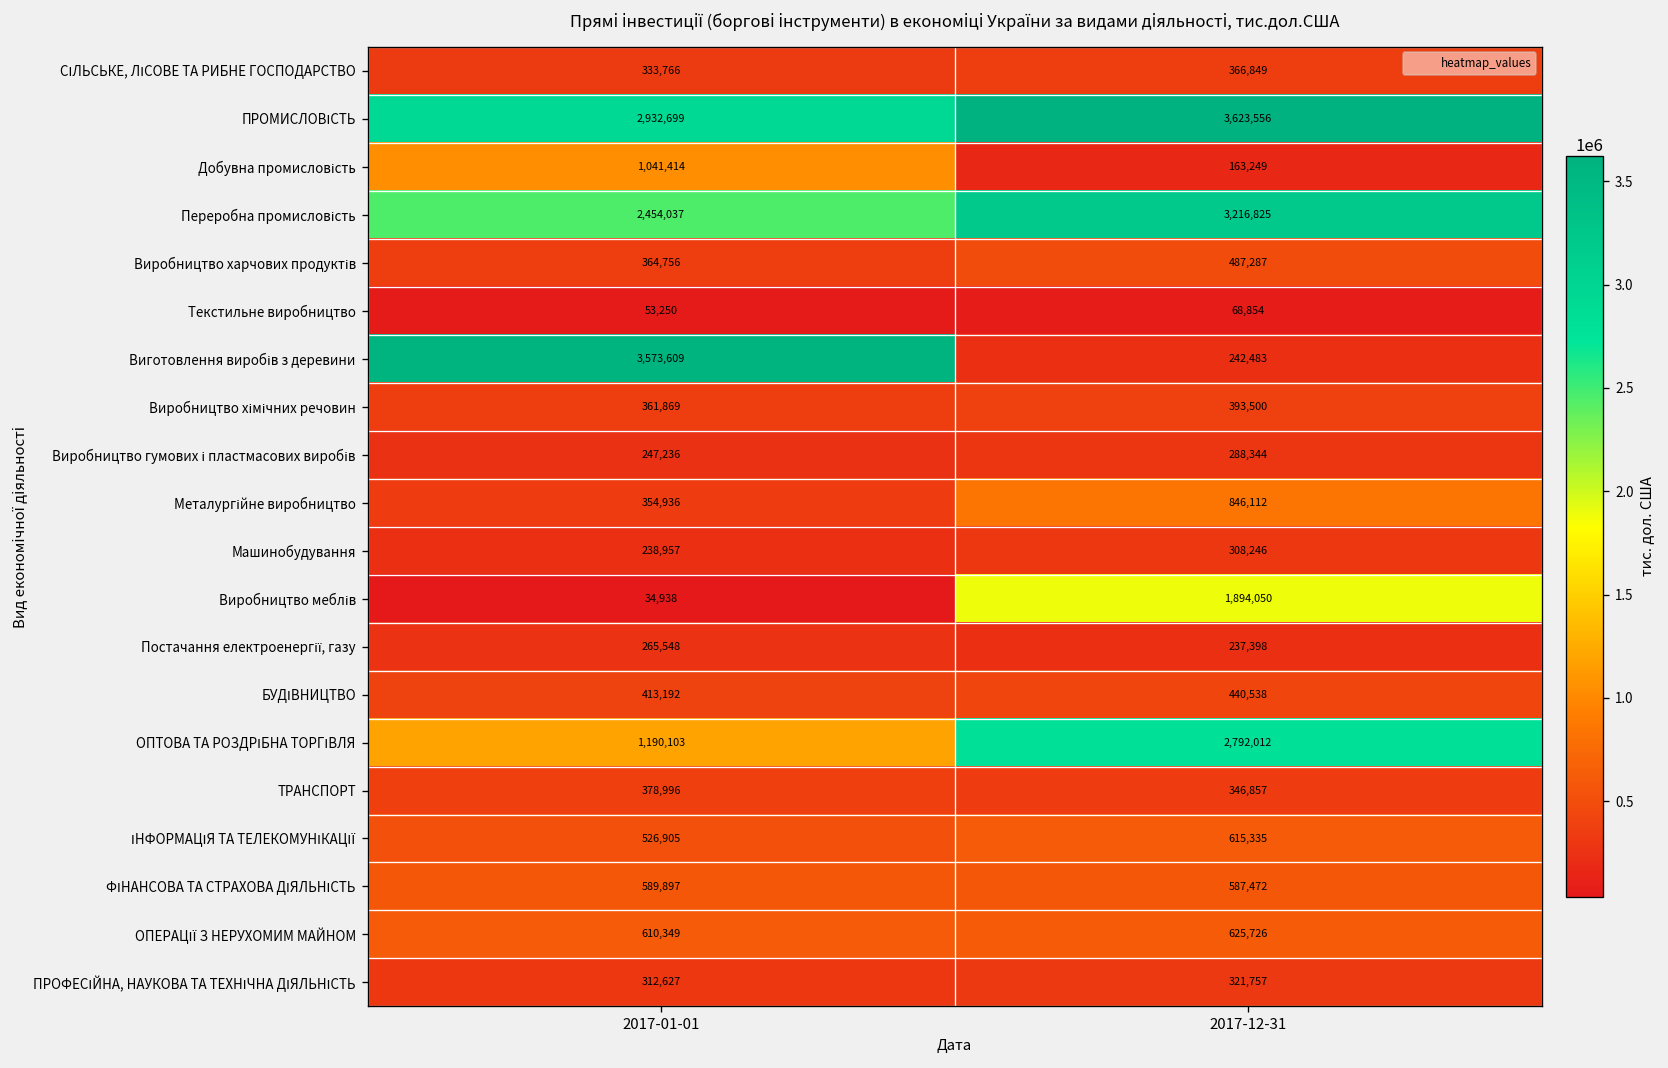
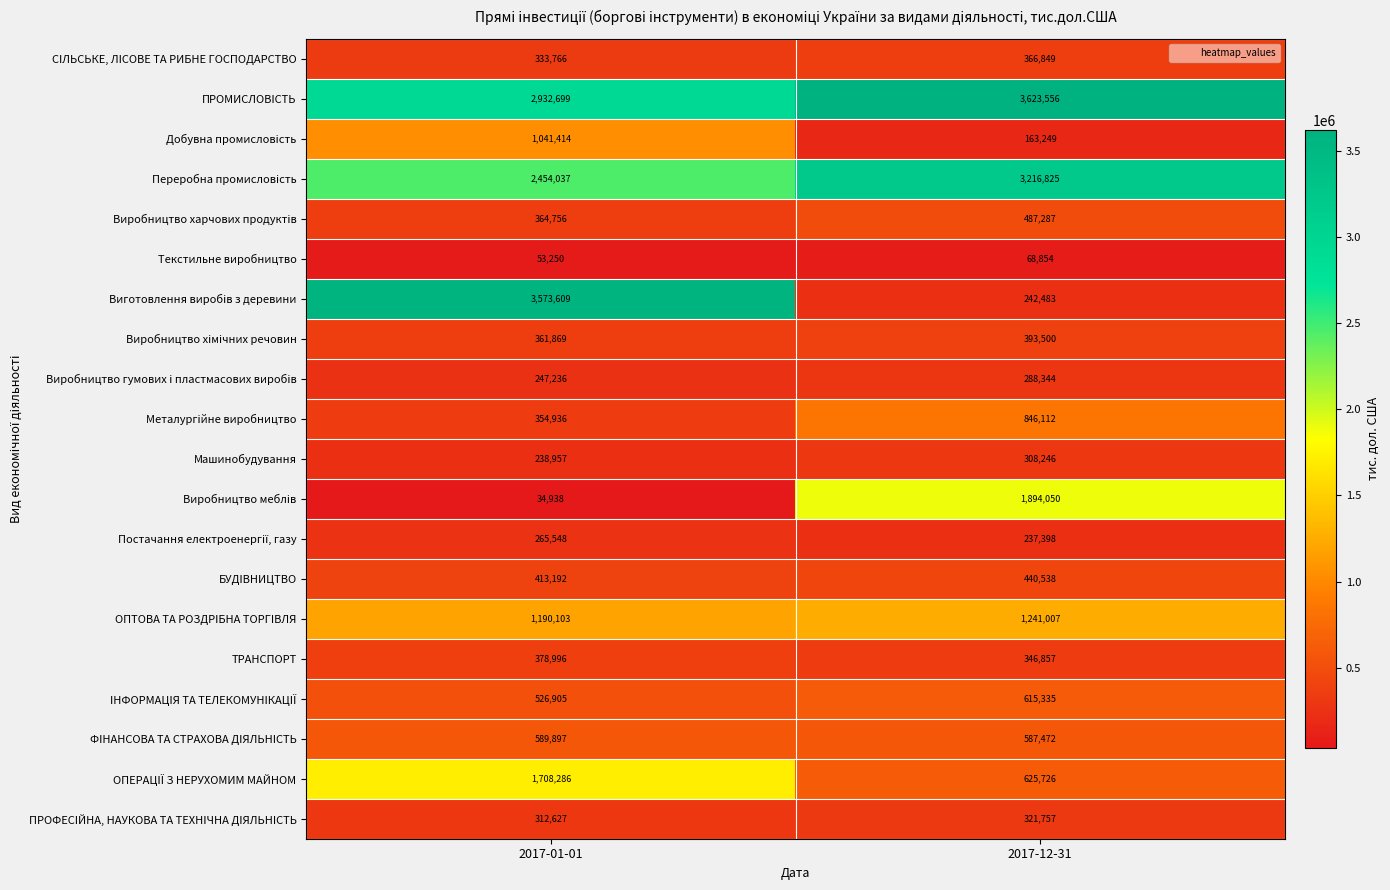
  {
    "СІЛЬСЬКЕ, ЛІСОВЕ ТА РИБНЕ ГОСПОДАРСТВО": {
      "2017-01-01": "333,766",
      "2017-12-31": "366,849"
    },
    "ПРОМИСЛОВІСТЬ": {
      "2017-01-01": "2,932,699",
      "2017-12-31": "3,623,556"
    },
    "Добувна промисловість": {
      "2017-01-01": "1,041,414",
      "2017-12-31": "163,249"
    },
    "Переробна промисловість": {
      "2017-01-01": "2,454,037",
      "2017-12-31": "3,216,825"
    },
    "Виробництво харчових продуктів": {
      "2017-01-01": "364,756",
      "2017-12-31": "487,287"
    },
    "Текстильне виробництво": {
      "2017-01-01": "53,250",
      "2017-12-31": "68,854"
    },
    "Виготовлення виробів з деревини": {
      "2017-01-01": "3,573,609",
      "2017-12-31": "242,483"
    },
    "Виробництво хімічних речовин": {
      "2017-01-01": "361,869",
      "2017-12-31": "393,500"
    },
    "Виробництво гумових і пластмасових виробів": {
      "2017-01-01": "247,236",
      "2017-12-31": "288,344"
    },
    "Металургійне виробництво": {
      "2017-01-01": "354,936",
      "2017-12-31": "846,112"
    },
    "Машинобудування": {
      "2017-01-01": "238,957",
      "2017-12-31": "308,246"
    },
    "Виробництво меблів": {
      "2017-01-01": "34,938",
      "2017-12-31": "1,894,050"
    },
    "Постачання електроенергії, газу": {
      "2017-01-01": "265,548",
      "2017-12-31": "237,398"
    },
    "БУДІВНИЦТВО": {
      "2017-01-01": "413,192",
      "2017-12-31": "440,538"
    },
    "ОПТОВА ТА РОЗДРІБНА ТОРГІВЛЯ": {
      "2017-01-01": "1,190,103",
-     "2017-12-31": "2,792,012"
+     "2017-12-31": "1,241,007"
    },
    "ТРАНСПОРТ": {
      "2017-01-01": "378,996",
      "2017-12-31": "346,857"
    },
    "ІНФОРМАЦІЯ ТА ТЕЛЕКОМУНІКАЦІЇ": {
      "2017-01-01": "526,905",
      "2017-12-31": "615,335"
    },
    "ФІНАНСОВА ТА СТРАХОВА ДІЯЛЬНІСТЬ": {
      "2017-01-01": "589,897",
      "2017-12-31": "587,472"
    },
    "ОПЕРАЦІЇ З НЕРУХОМИМ МАЙНОМ": {
-     "2017-01-01": "610,349",
+     "2017-01-01": "1,708,286",
      "2017-12-31": "625,726"
    },
    "ПРОФЕСІЙНА, НАУКОВА ТА ТЕХНІЧНА ДІЯЛЬНІСТЬ": {
      "2017-01-01": "312,627",
      "2017-12-31": "321,757"
    }
  }
